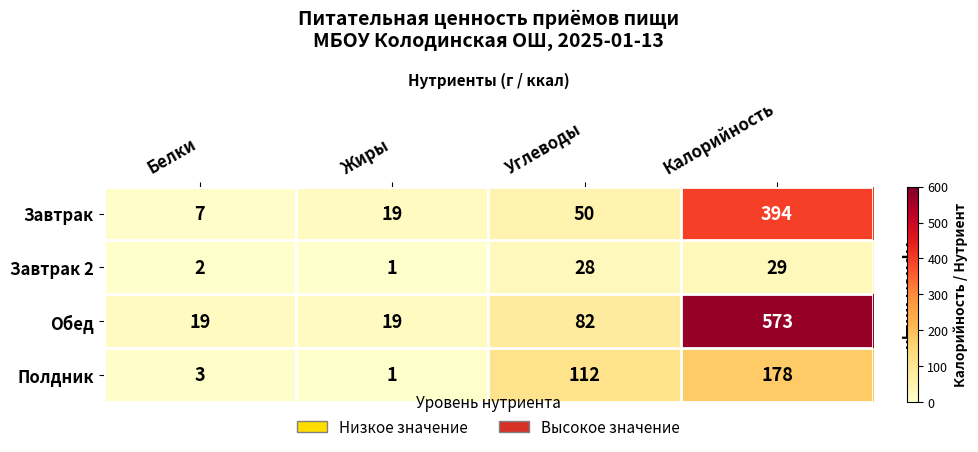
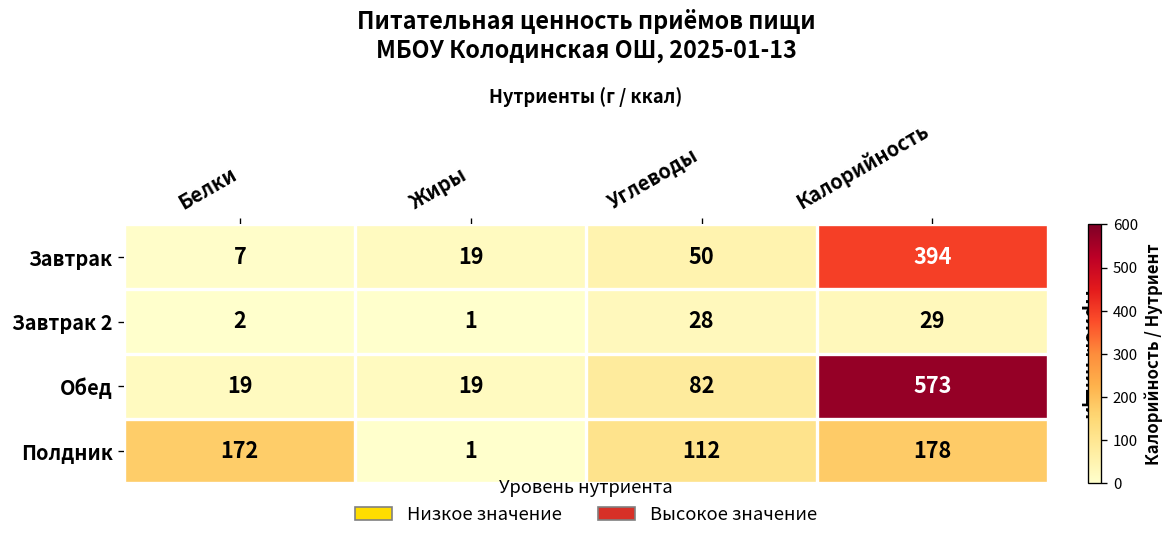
  {
    "Завтрак": {
      "Белки": 7,
      "Жиры": 19,
      "Углеводы": 50,
      "Калорийность": 394
    },
    "Завтрак 2": {
      "Белки": 2,
      "Жиры": 1,
      "Углеводы": 28,
      "Калорийность": 29
    },
    "Обед": {
      "Белки": 19,
      "Жиры": 19,
      "Углеводы": 82,
      "Калорийность": 573
    },
    "Полдник": {
-     "Белки": 3,
+     "Белки": 172,
      "Жиры": 1,
      "Углеводы": 112,
      "Калорийность": 178
    }
  }
